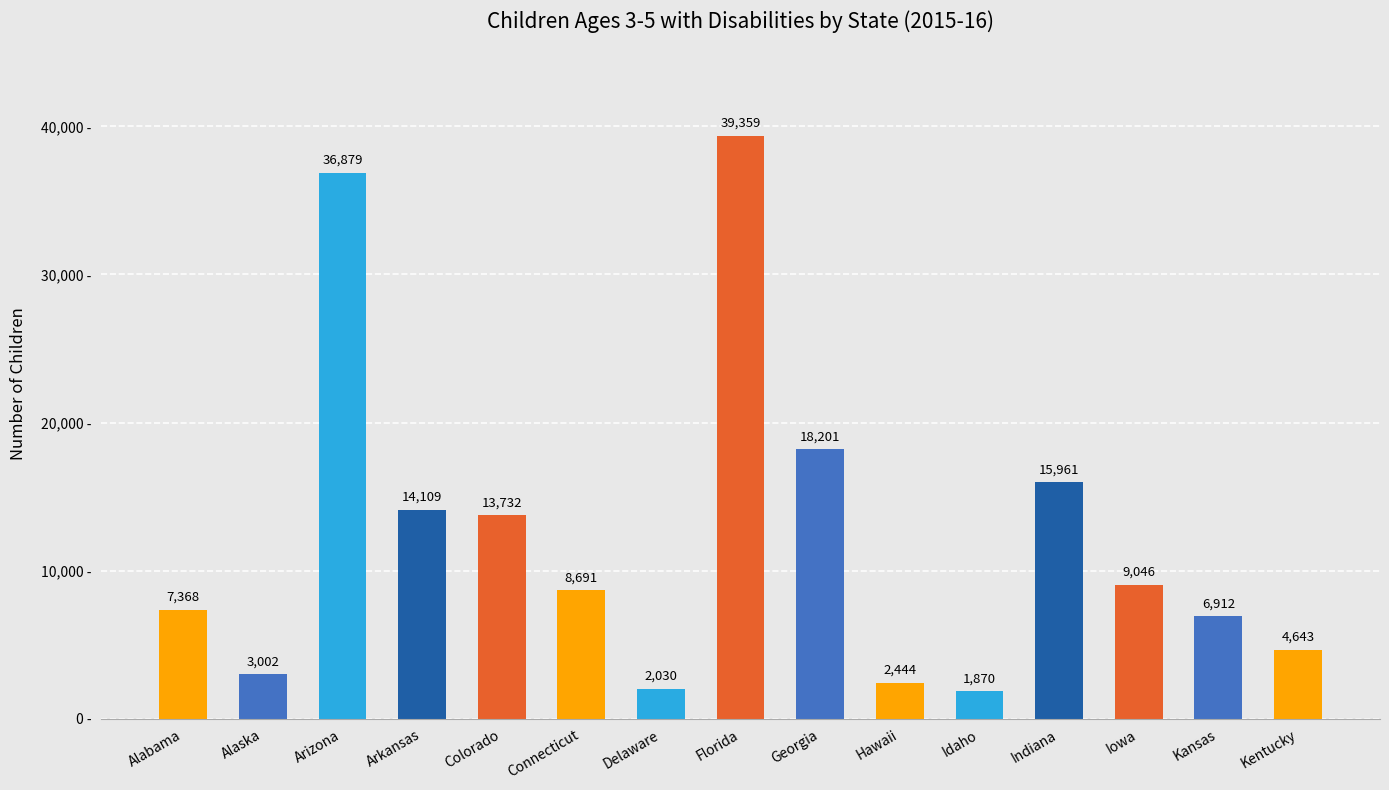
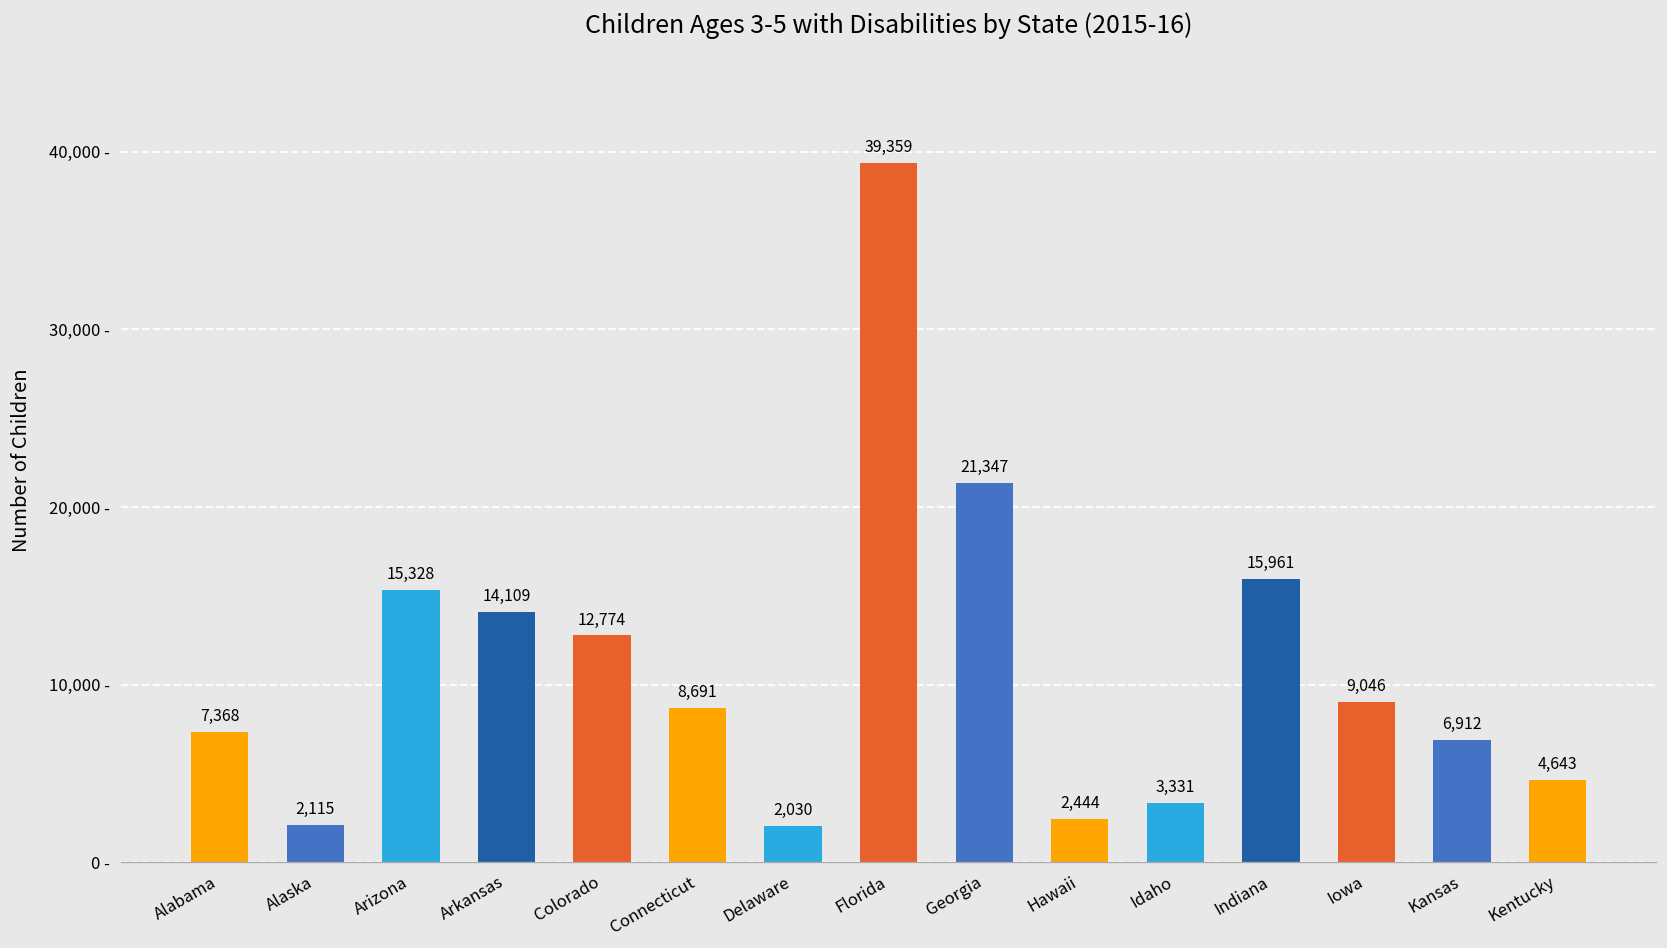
  {
    "Alabama": "7,368",
-   "Alaska": "3,002",
-   "Arizona": "36,879",
+   "Alaska": "2,115",
+   "Arizona": "15,328",
    "Arkansas": "14,109",
-   "Colorado": "13,732",
+   "Colorado": "12,774",
    "Connecticut": "8,691",
    "Delaware": "2,030",
    "Florida": "39,359",
-   "Georgia": "18,201",
+   "Georgia": "21,347",
    "Hawaii": "2,444",
-   "Idaho": "1,870",
+   "Idaho": "3,331",
    "Indiana": "15,961",
    "Iowa": "9,046",
    "Kansas": "6,912",
    "Kentucky": "4,643"
  }
